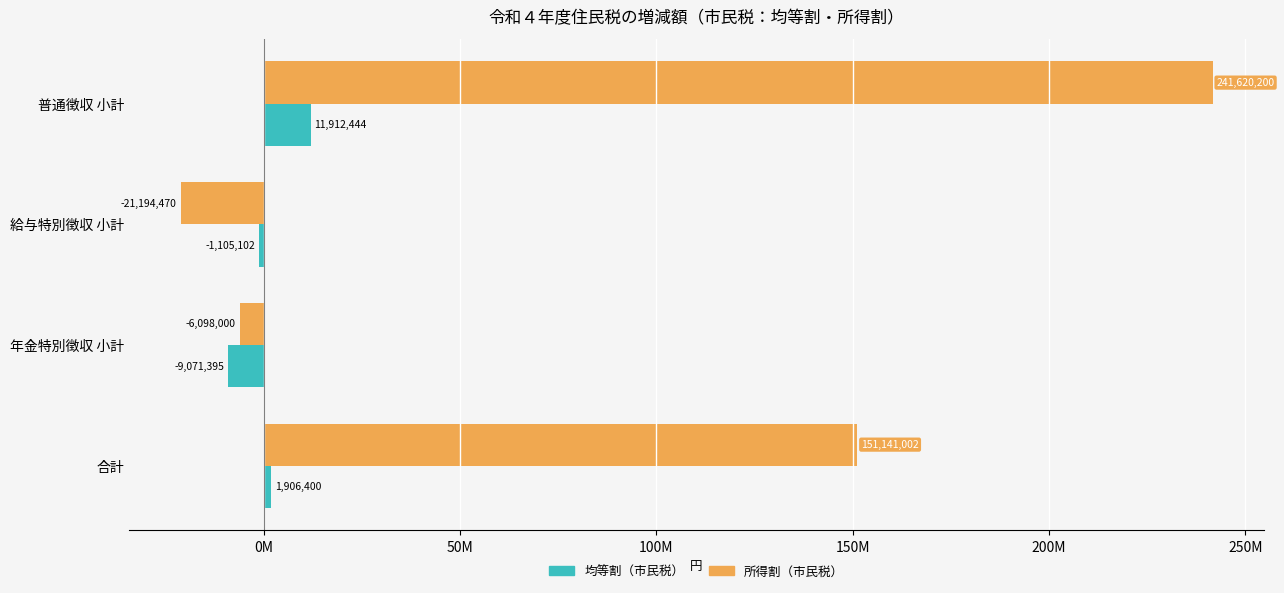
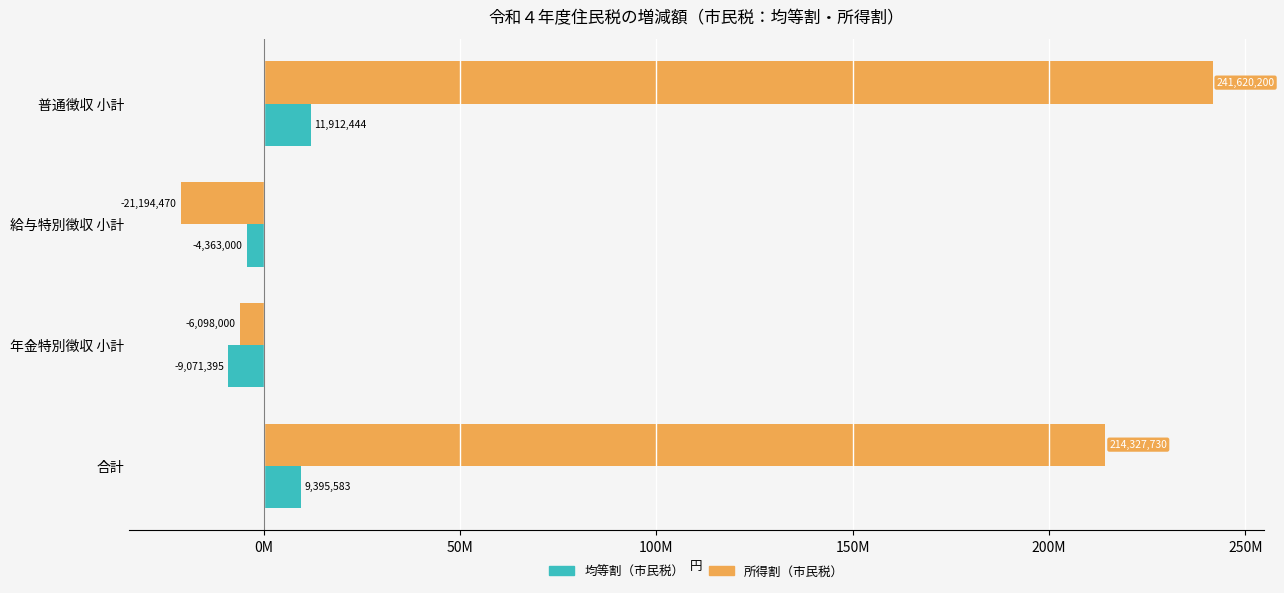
  {
    "均等割（市民税）": {
      "普通徴収 小計": "11,912,444",
-     "給与特別徴収 小計": "-1,105,102",
+     "給与特別徴収 小計": "-4,363,000",
      "年金特別徴収 小計": "-9,071,395",
-     "合計": "1,906,400"
+     "合計": "9,395,583"
    },
    "所得割（市民税）": {
      "給与特別徴収 小計": "-21,194,470",
      "年金特別徴収 小計": "-6,098,000",
-     "合計": "151,141,002"
+     "合計": "214,327,730"
    }
  }
